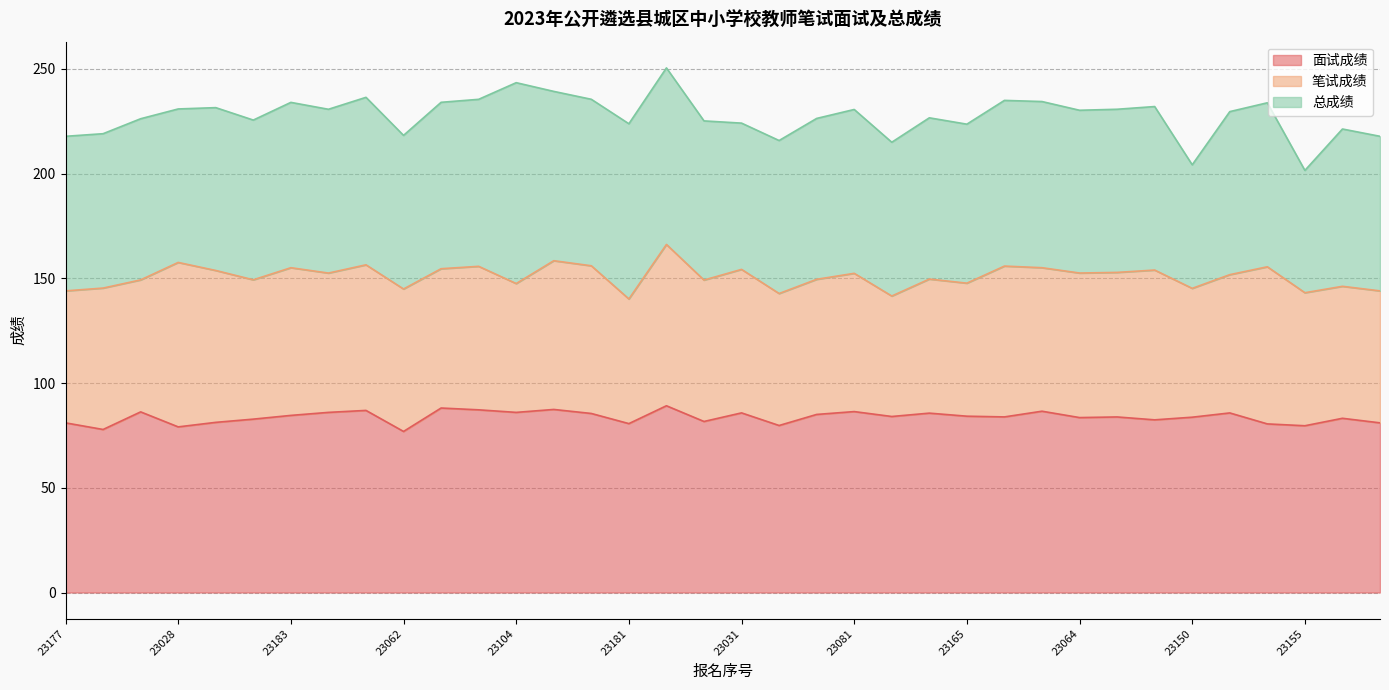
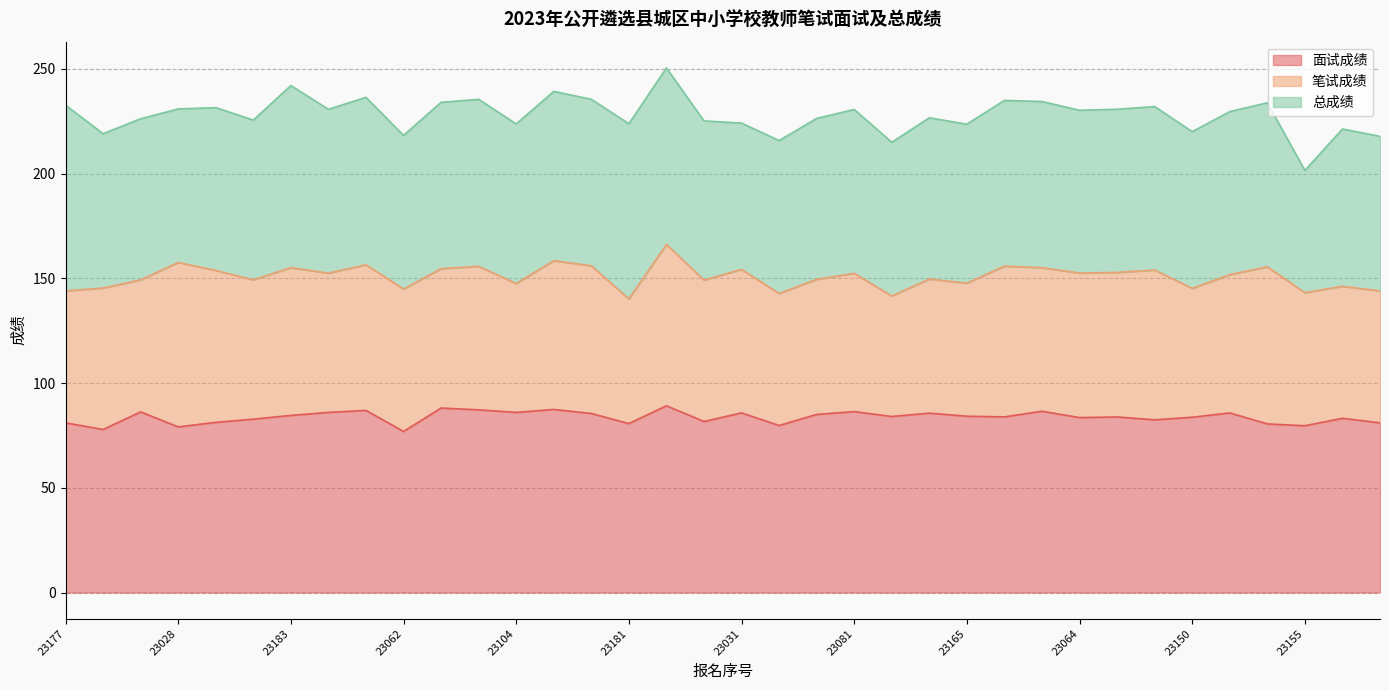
  {
    "总成绩": {
-     "23177": 74,
+     "23177": 89,
      "23028": 73,
-     "23183": 79,
+     "23183": 87,
      "23062": 73,
-     "23104": 96,
+     "23104": 76,
      "23181": 84,
      "23031": 70,
      "23081": 78,
      "23165": 76,
      "23064": 78,
-     "23150": 59,
+     "23150": 75,
      "23155": 58
    }
  }
